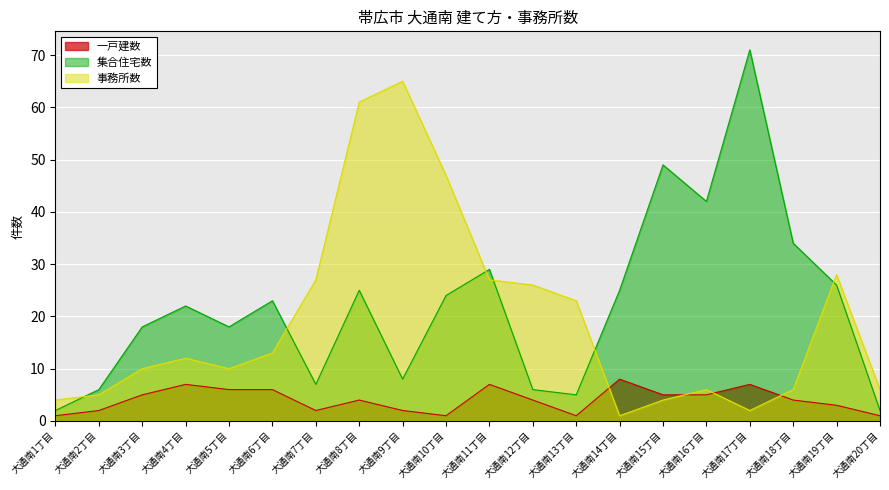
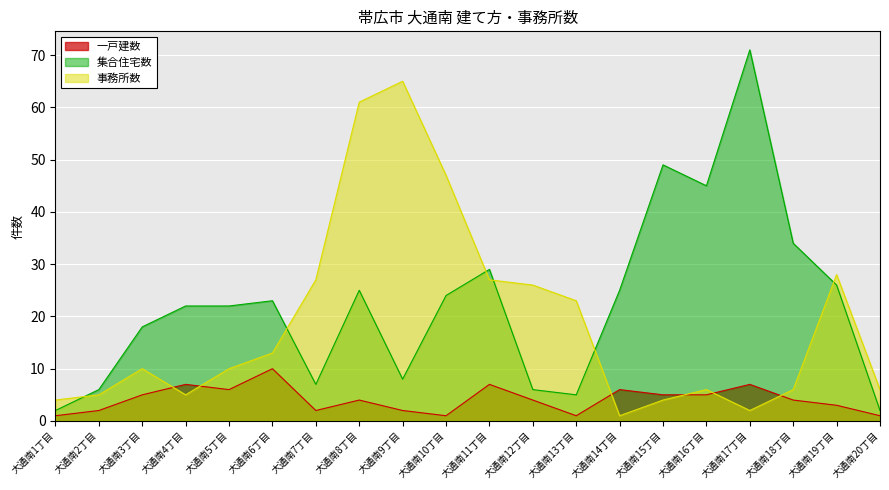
  {
    "一戸建数": {
      "大通南1丁目": 1,
      "大通南2丁目": 2,
      "大通南3丁目": 5,
      "大通南4丁目": 7,
      "大通南5丁目": 6,
-     "大通南6丁目": 6,
+     "大通南6丁目": 10,
      "大通南7丁目": 2,
      "大通南8丁目": 4,
      "大通南9丁目": 2,
      "大通南10丁目": 1,
      "大通南11丁目": 7,
      "大通南12丁目": 4,
      "大通南13丁目": 1,
-     "大通南14丁目": 8,
+     "大通南14丁目": 6,
      "大通南15丁目": 5,
      "大通南16丁目": 5,
      "大通南17丁目": 7,
      "大通南18丁目": 4,
      "大通南19丁目": 3,
      "大通南20丁目": 1
    },
    "集合住宅数": {
      "大通南1丁目": 2,
      "大通南2丁目": 6,
      "大通南3丁目": 18,
      "大通南4丁目": 22,
-     "大通南5丁目": 18,
+     "大通南5丁目": 22,
      "大通南6丁目": 23,
      "大通南7丁目": 7,
      "大通南8丁目": 25,
      "大通南9丁目": 8,
      "大通南10丁目": 24,
      "大通南11丁目": 29,
      "大通南12丁目": 6,
      "大通南13丁目": 5,
      "大通南14丁目": 25,
      "大通南15丁目": 49,
-     "大通南16丁目": 42,
+     "大通南16丁目": 45,
      "大通南17丁目": 71,
      "大通南18丁目": 34,
      "大通南19丁目": 26,
      "大通南20丁目": 2
    },
    "事務所数": {
      "大通南1丁目": 4,
      "大通南2丁目": 5,
      "大通南3丁目": 10,
-     "大通南4丁目": 12,
+     "大通南4丁目": 5,
      "大通南5丁目": 10,
      "大通南6丁目": 13,
      "大通南7丁目": 27,
      "大通南8丁目": 61,
      "大通南9丁目": 65,
      "大通南10丁目": 47,
      "大通南11丁目": 27,
      "大通南12丁目": 26,
      "大通南13丁目": 23,
      "大通南14丁目": 1,
      "大通南15丁目": 4,
      "大通南16丁目": 6,
      "大通南17丁目": 2,
      "大通南18丁目": 6,
      "大通南19丁目": 28,
      "大通南20丁目": 6
    }
  }
